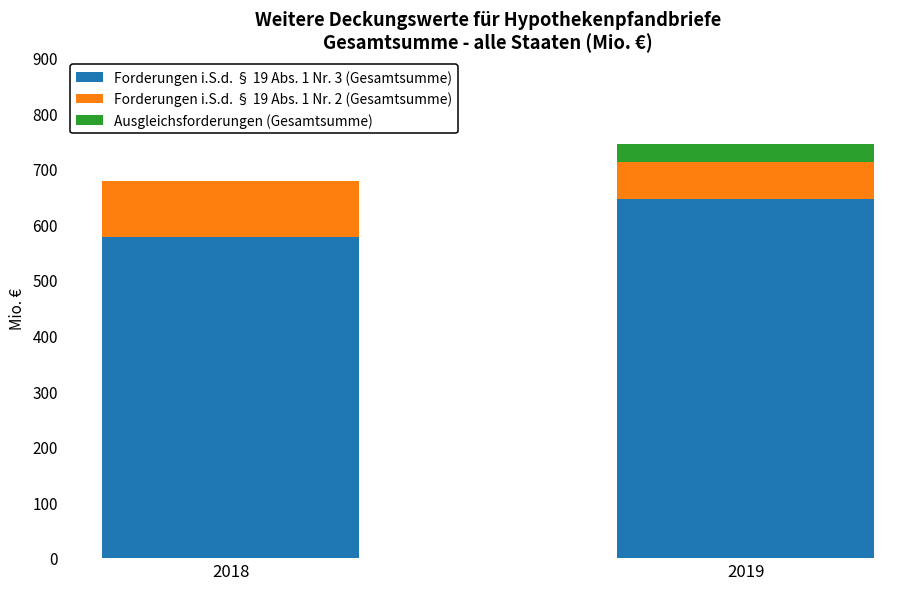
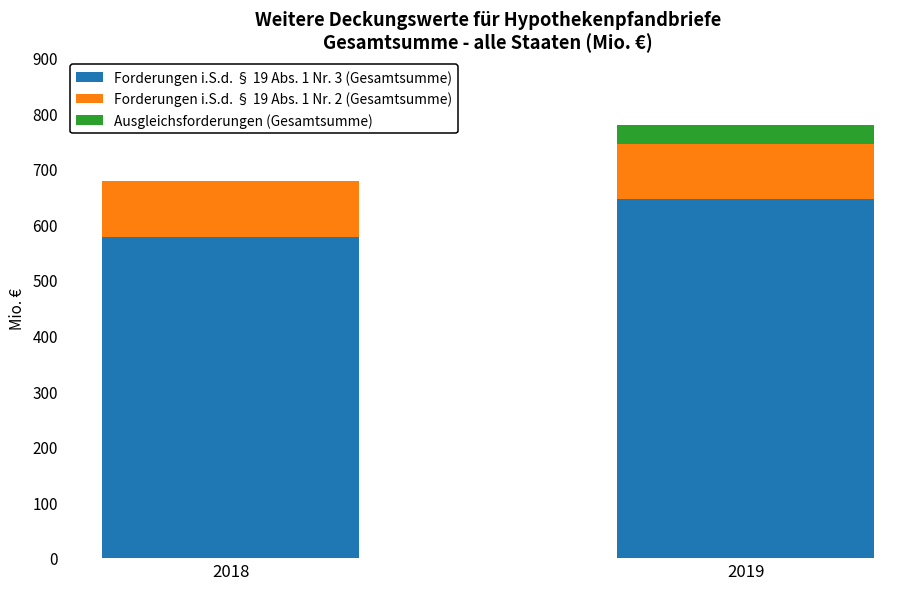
  {
    "Forderungen i.S.d. § 19 Abs. 1 Nr. 3 (Gesamtsumme)": {
      "2018": 580,
      "2019": 640
    },
    "Forderungen i.S.d. § 19 Abs. 1 Nr. 2 (Gesamtsumme)": {
      "2018": 100,
-     "2019": 70
+     "2019": 100
    },
    "Ausgleichsforderungen (Gesamtsumme)": {
      "2018": 0,
      "2019": 30
    }
  }
